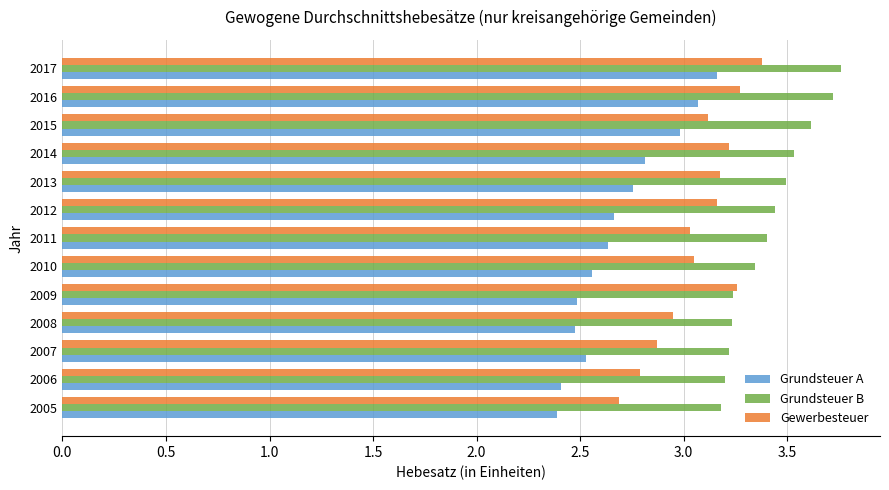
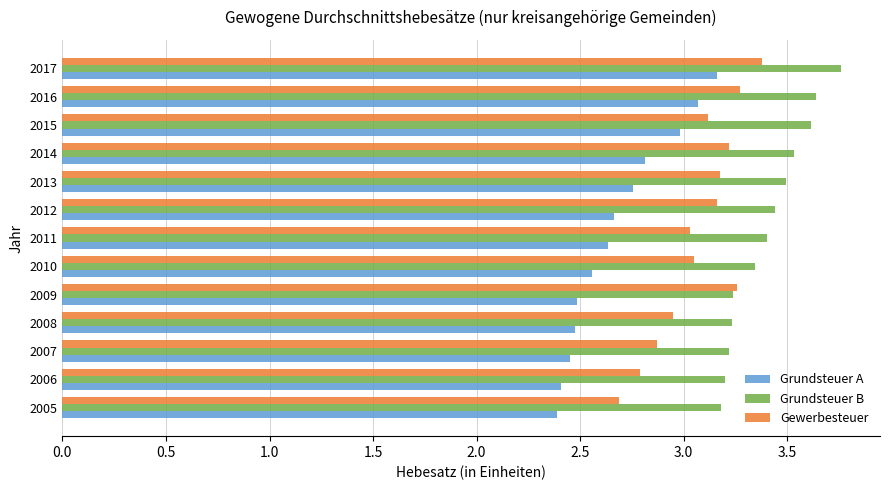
  {
    "Grundsteuer A": {
      "2017": 3.16,
      "2016": 3.07,
      "2015": 2.98,
      "2014": 2.81,
      "2013": 2.75,
      "2012": 2.67,
      "2011": 2.63,
      "2010": 2.56,
      "2009": 2.49,
      "2008": 2.47,
-     "2007": 2.53,
+     "2007": 2.45,
      "2006": 2.41,
      "2005": 2.39
    },
    "Grundsteuer B": {
      "2017": 3.76,
-     "2016": 3.72,
+     "2016": 3.64,
      "2015": 3.61,
      "2014": 3.53,
      "2013": 3.49,
      "2012": 3.44,
      "2011": 3.40,
      "2010": 3.35,
      "2009": 3.24,
      "2008": 3.23,
      "2007": 3.22,
      "2006": 3.20,
      "2005": 3.18
    },
    "Gewerbesteuer": {
      "2017": 3.38,
      "2016": 3.27,
      "2015": 3.12,
      "2014": 3.22,
      "2013": 3.17,
      "2012": 3.16,
      "2011": 3.03,
      "2010": 3.05,
      "2009": 3.26,
      "2008": 2.95,
      "2007": 2.87,
      "2006": 2.79,
      "2005": 2.69
    }
  }
